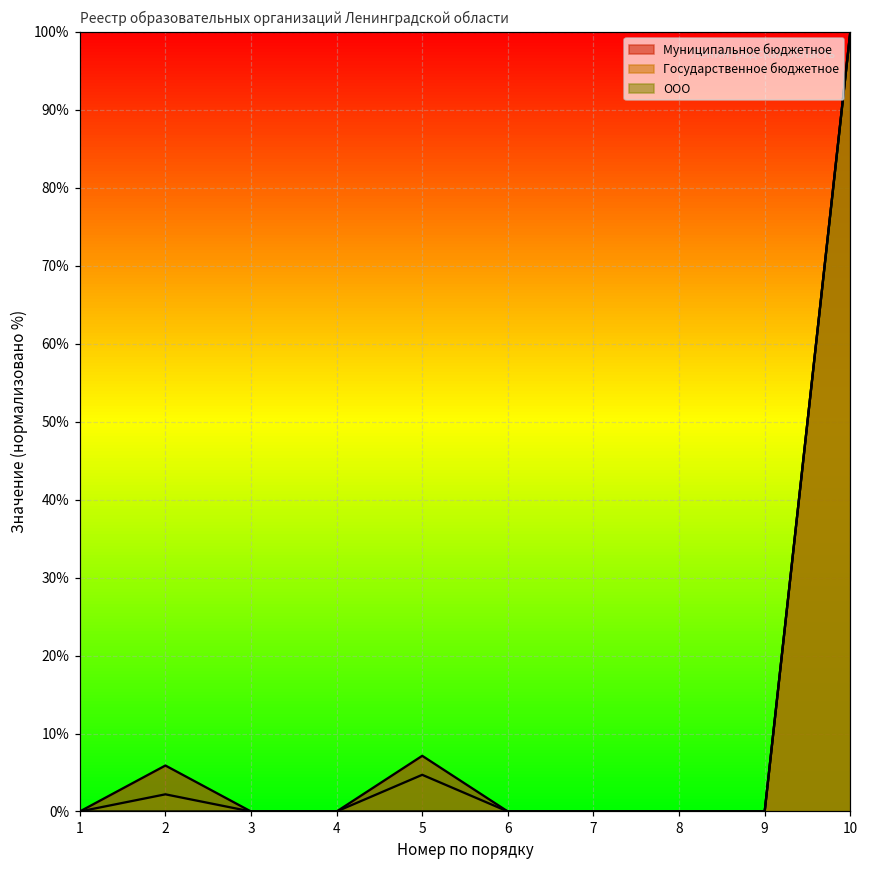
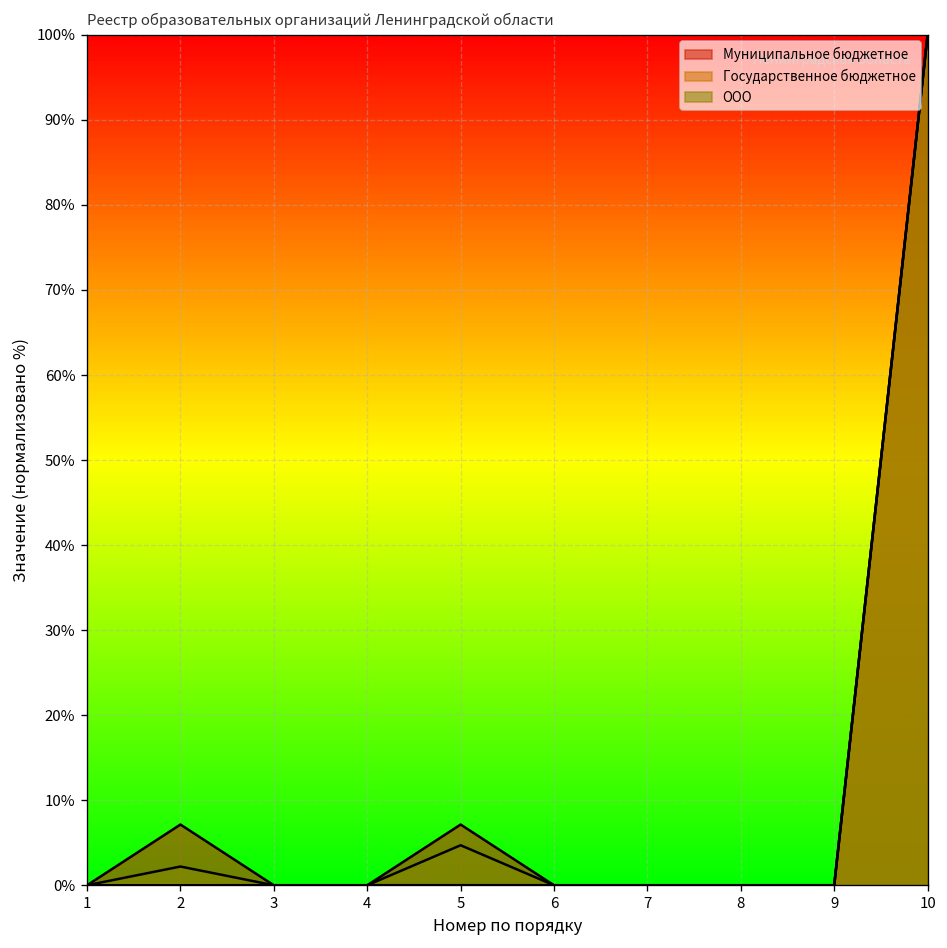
  {
    "Муниципальное бюджетное": {
-     "2": "6%",
+     "2": "7%",
      "5": "7%"
    }
  }
